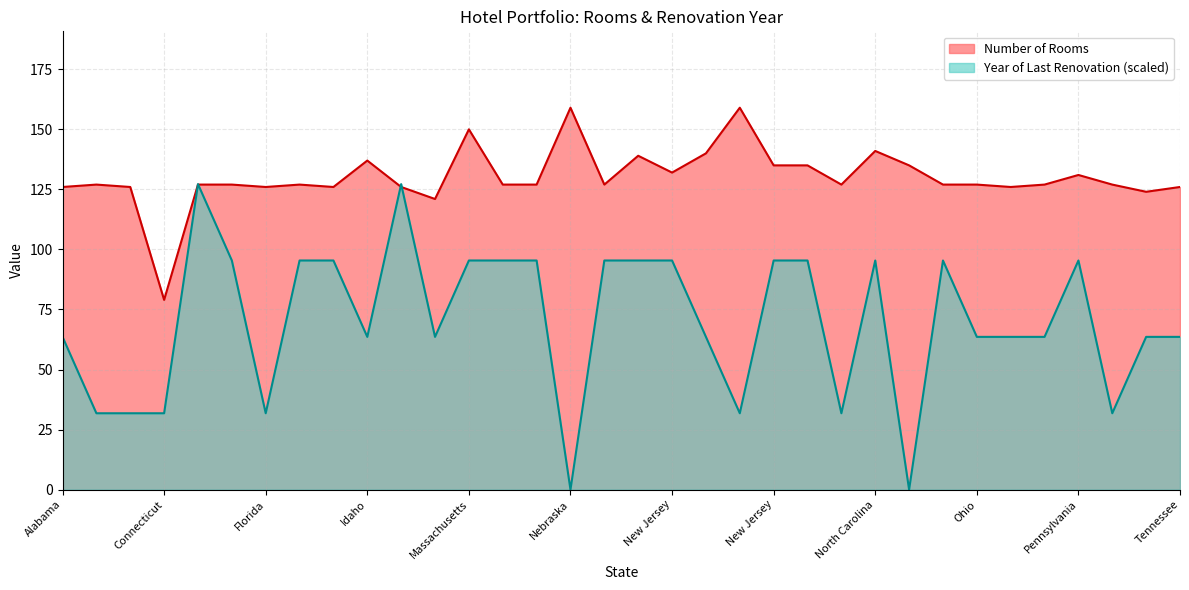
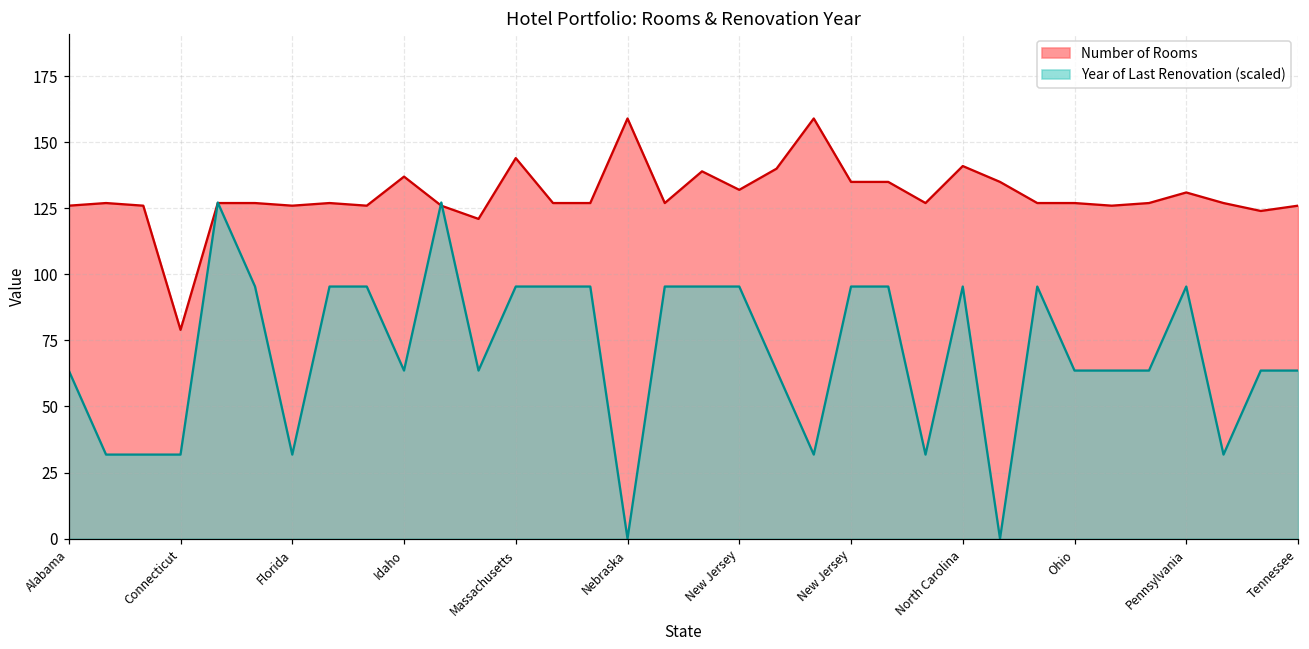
  {
    "Number of Rooms": {
      "Alabama": 126,
      "Idaho": 137,
-     "Massachusetts": 150,
+     "Massachusetts": 144,
      "Nebraska": 159
    },
    "Year of Last Renovation (scaled)": {
      "Alabama": 64,
      "Idaho": 64,
      "Massachusetts": 95,
      "Nebraska": 0
    }
  }
